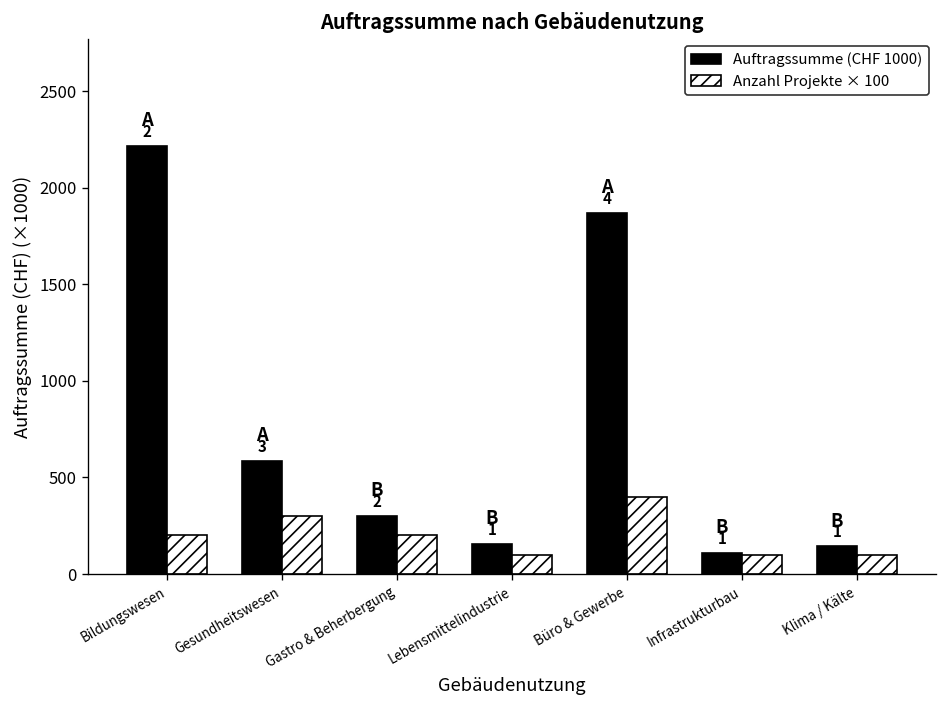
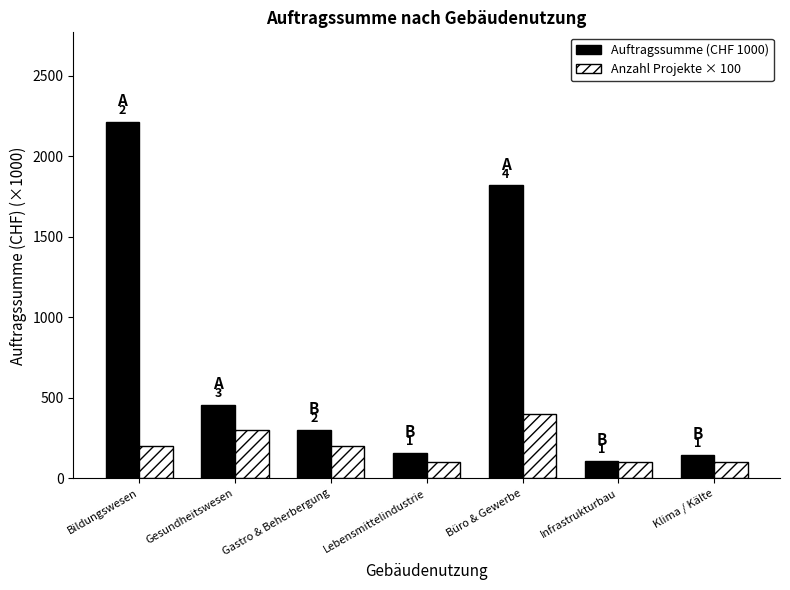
  {
    "Auftragssumme (CHF 1000)": {
-     "Gesundheitswesen": 590,
-     "Büro & Gewerbe": 1870
+     "Gesundheitswesen": 460,
+     "Büro & Gewerbe": 1820
    }
  }
